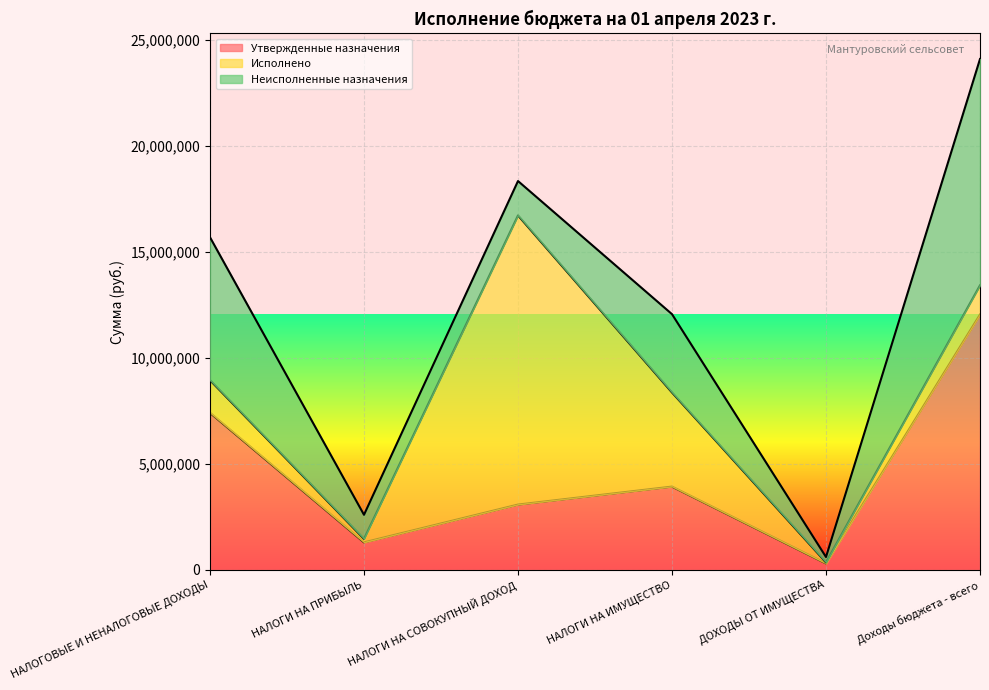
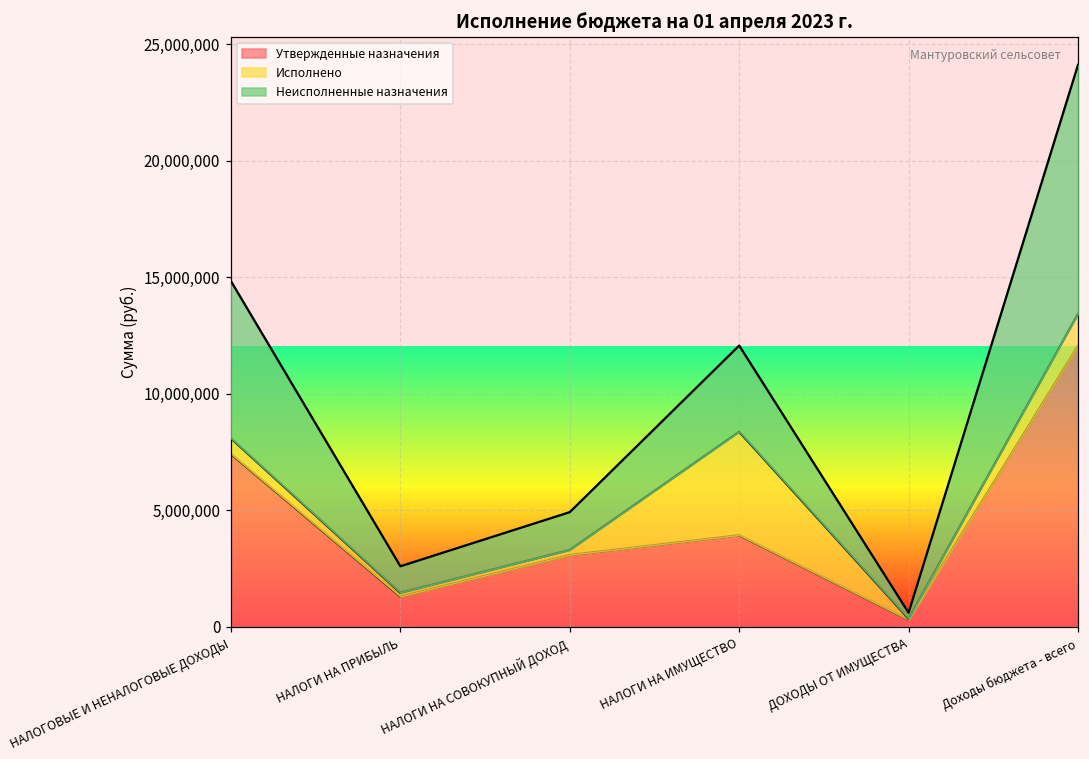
  {
    "Утвержденные назначения": {
      "НАЛОГОВЫЕ И НЕНАЛОГОВЫЕ ДОХОДЫ": "7,400,000",
      "НАЛОГИ НА ПРИБЫЛЬ": "1,300,000",
      "НАЛОГИ НА СОВОКУПНЫЙ ДОХОД": "3,100,000",
      "НАЛОГИ НА ИМУЩЕСТВО": "3,900,000",
      "Доходы бюджета - всего": "12,100,000"
    },
    "Исполнено": {
-     "НАЛОГОВЫЕ И НЕНАЛОГОВЫЕ ДОХОДЫ": "1,500,000",
+     "НАЛОГОВЫЕ И НЕНАЛОГОВЫЕ ДОХОДЫ": "700,000",
      "НАЛОГИ НА ПРИБЫЛЬ": "200,000",
-     "НАЛОГИ НА СОВОКУПНЫЙ ДОХОД": "13,600,000",
+     "НАЛОГИ НА СОВОКУПНЫЙ ДОХОД": "200,000",
      "НАЛОГИ НА ИМУЩЕСТВО": "4,400,000",
      "Доходы бюджета - всего": "1,400,000"
    },
    "Неисполненные назначения": {
      "НАЛОГОВЫЕ И НЕНАЛОГОВЫЕ ДОХОДЫ": "6,700,000",
      "НАЛОГИ НА ПРИБЫЛЬ": "1,100,000",
      "НАЛОГИ НА СОВОКУПНЫЙ ДОХОД": "1,600,000",
      "НАЛОГИ НА ИМУЩЕСТВО": "3,700,000",
      "ДОХОДЫ ОТ ИМУЩЕСТВА": "300,000",
      "Доходы бюджета - всего": "10,700,000"
    }
  }
